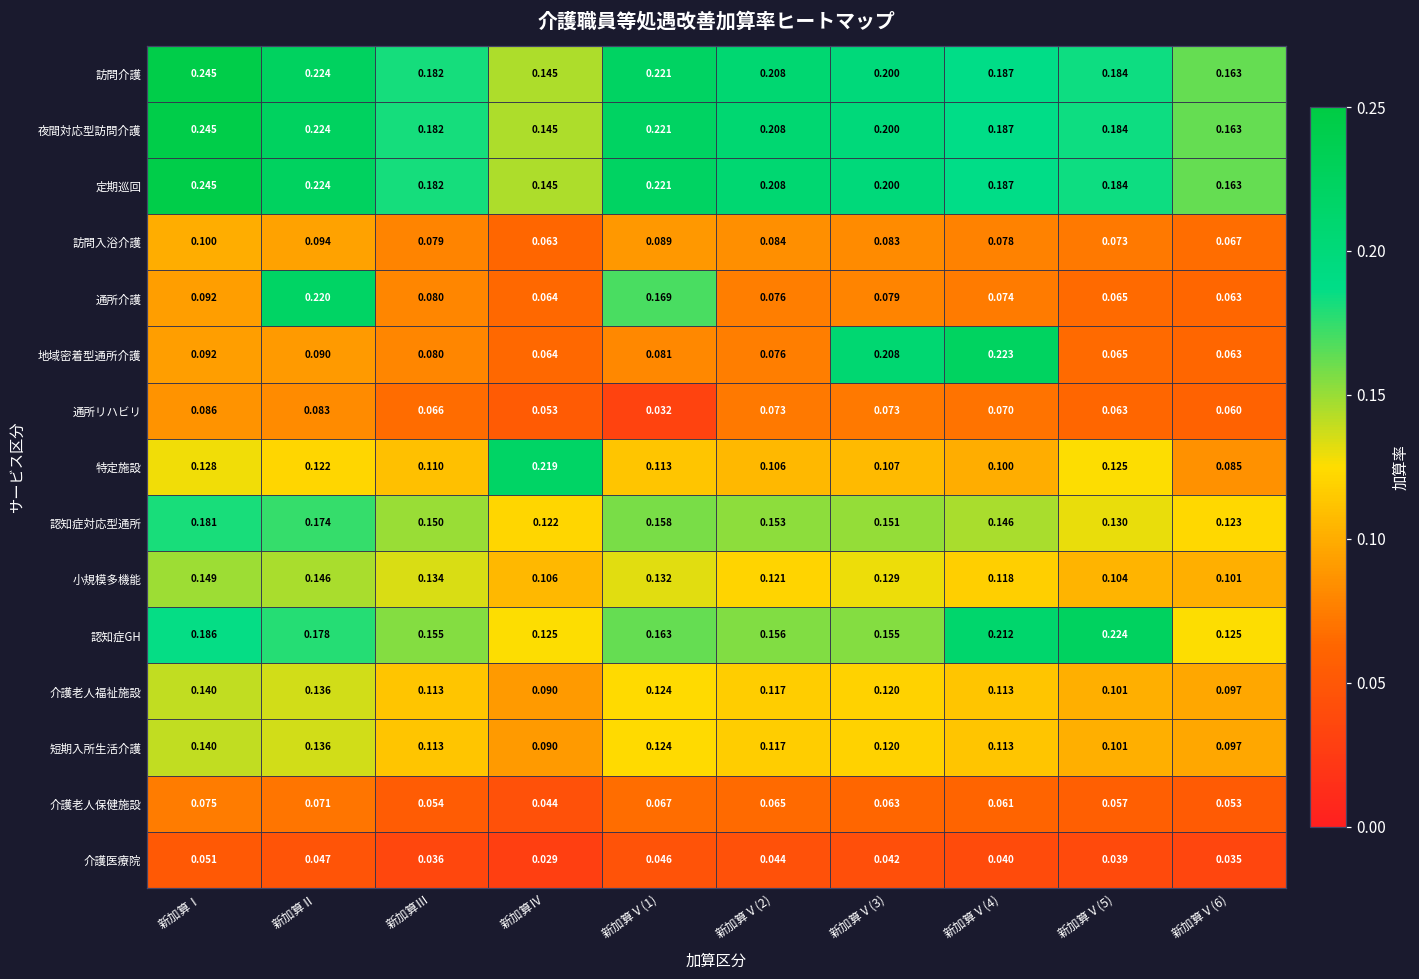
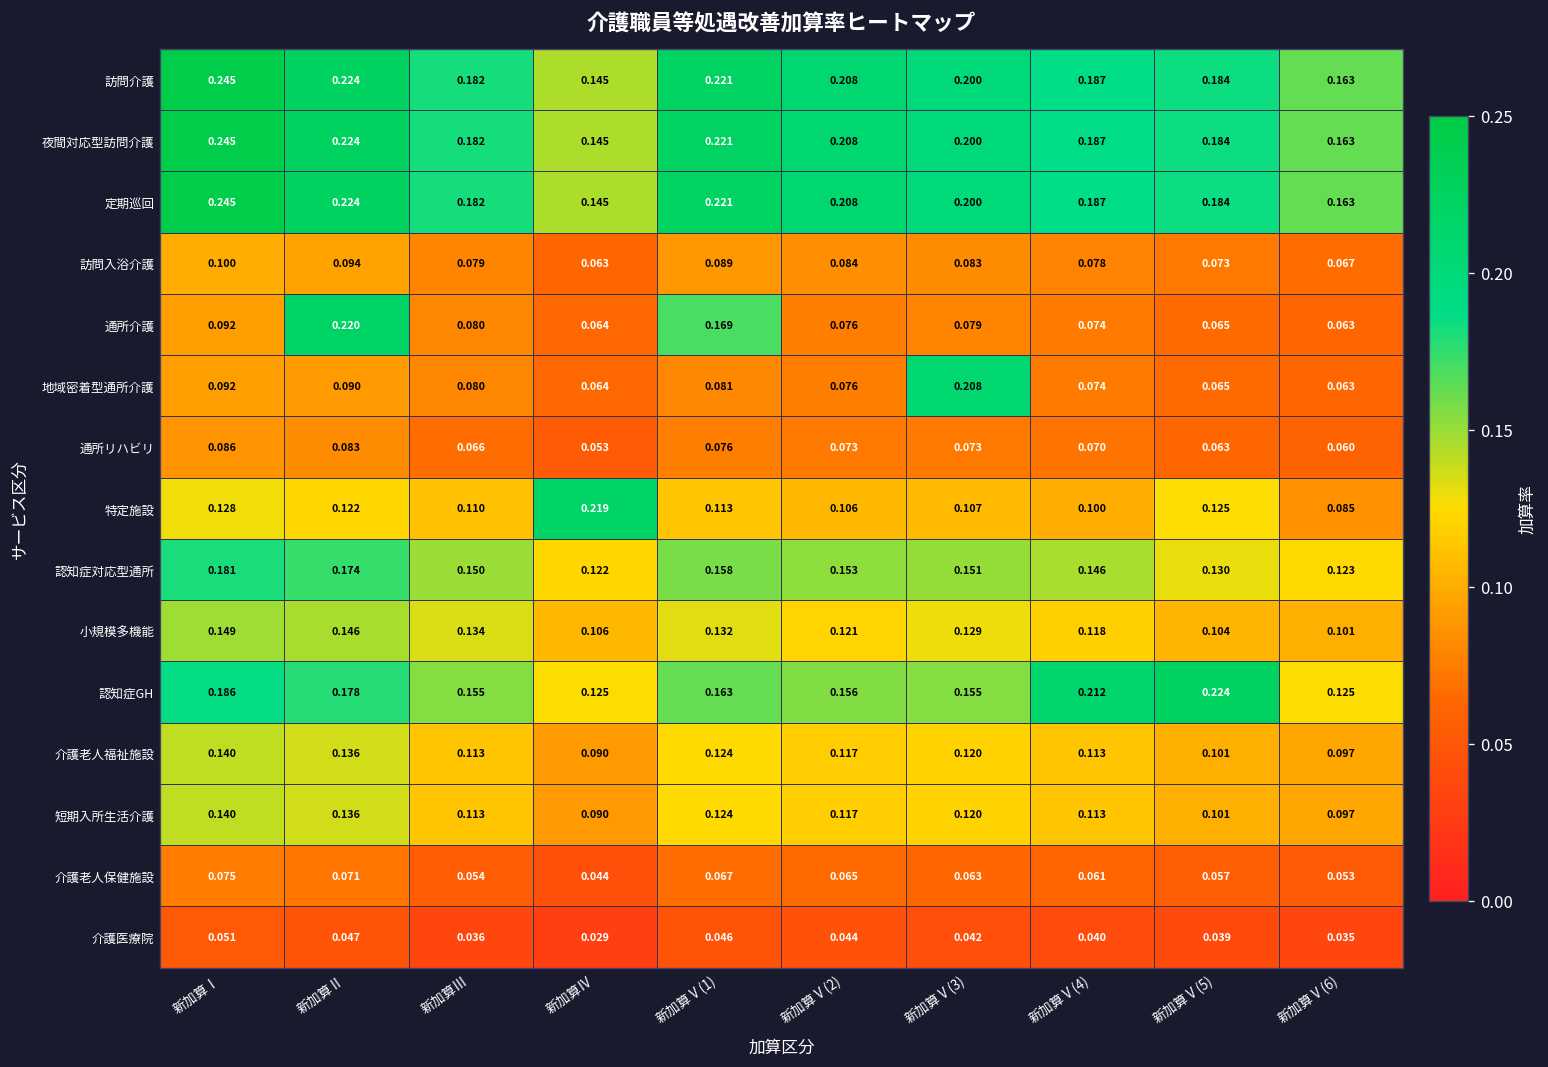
  {
    "訪問介護": {
      "新加算Ⅰ": 0.245,
      "新加算Ⅱ": 0.224,
      "新加算Ⅲ": 0.182,
      "新加算Ⅳ": 0.145,
      "新加算Ⅴ(1)": 0.221,
      "新加算Ⅴ(2)": 0.208,
      "新加算Ⅴ(3)": 0.200,
      "新加算Ⅴ(4)": 0.187,
      "新加算Ⅴ(5)": 0.184,
      "新加算Ⅴ(6)": 0.163
    },
    "夜間対応型訪問介護": {
      "新加算Ⅰ": 0.245,
      "新加算Ⅱ": 0.224,
      "新加算Ⅲ": 0.182,
      "新加算Ⅳ": 0.145,
      "新加算Ⅴ(1)": 0.221,
      "新加算Ⅴ(2)": 0.208,
      "新加算Ⅴ(3)": 0.200,
      "新加算Ⅴ(4)": 0.187,
      "新加算Ⅴ(5)": 0.184,
      "新加算Ⅴ(6)": 0.163
    },
    "定期巡回": {
      "新加算Ⅰ": 0.245,
      "新加算Ⅱ": 0.224,
      "新加算Ⅲ": 0.182,
      "新加算Ⅳ": 0.145,
      "新加算Ⅴ(1)": 0.221,
      "新加算Ⅴ(2)": 0.208,
      "新加算Ⅴ(3)": 0.200,
      "新加算Ⅴ(4)": 0.187,
      "新加算Ⅴ(5)": 0.184,
      "新加算Ⅴ(6)": 0.163
    },
    "訪問入浴介護": {
      "新加算Ⅰ": 0.100,
      "新加算Ⅱ": 0.094,
      "新加算Ⅲ": 0.079,
      "新加算Ⅳ": 0.063,
      "新加算Ⅴ(1)": 0.089,
      "新加算Ⅴ(2)": 0.084,
      "新加算Ⅴ(3)": 0.083,
      "新加算Ⅴ(4)": 0.078,
      "新加算Ⅴ(5)": 0.073,
      "新加算Ⅴ(6)": 0.067
    },
    "通所介護": {
      "新加算Ⅰ": 0.092,
      "新加算Ⅱ": 0.220,
      "新加算Ⅲ": 0.080,
      "新加算Ⅳ": 0.064,
      "新加算Ⅴ(1)": 0.169,
      "新加算Ⅴ(2)": 0.076,
      "新加算Ⅴ(3)": 0.079,
      "新加算Ⅴ(4)": 0.074,
      "新加算Ⅴ(5)": 0.065,
      "新加算Ⅴ(6)": 0.063
    },
    "地域密着型通所介護": {
      "新加算Ⅰ": 0.092,
      "新加算Ⅱ": 0.090,
      "新加算Ⅲ": 0.080,
      "新加算Ⅳ": 0.064,
      "新加算Ⅴ(1)": 0.081,
      "新加算Ⅴ(2)": 0.076,
      "新加算Ⅴ(3)": 0.208,
-     "新加算Ⅴ(4)": 0.223,
+     "新加算Ⅴ(4)": 0.074,
      "新加算Ⅴ(5)": 0.065,
      "新加算Ⅴ(6)": 0.063
    },
    "通所リハビリ": {
      "新加算Ⅰ": 0.086,
      "新加算Ⅱ": 0.083,
      "新加算Ⅲ": 0.066,
      "新加算Ⅳ": 0.053,
-     "新加算Ⅴ(1)": 0.032,
+     "新加算Ⅴ(1)": 0.076,
      "新加算Ⅴ(2)": 0.073,
      "新加算Ⅴ(3)": 0.073,
      "新加算Ⅴ(4)": 0.070,
      "新加算Ⅴ(5)": 0.063,
      "新加算Ⅴ(6)": 0.060
    },
    "特定施設": {
      "新加算Ⅰ": 0.128,
      "新加算Ⅱ": 0.122,
      "新加算Ⅲ": 0.110,
      "新加算Ⅳ": 0.219,
      "新加算Ⅴ(1)": 0.113,
      "新加算Ⅴ(2)": 0.106,
      "新加算Ⅴ(3)": 0.107,
      "新加算Ⅴ(4)": 0.100,
      "新加算Ⅴ(5)": 0.125,
      "新加算Ⅴ(6)": 0.085
    },
    "認知症対応型通所": {
      "新加算Ⅰ": 0.181,
      "新加算Ⅱ": 0.174,
      "新加算Ⅲ": 0.150,
      "新加算Ⅳ": 0.122,
      "新加算Ⅴ(1)": 0.158,
      "新加算Ⅴ(2)": 0.153,
      "新加算Ⅴ(3)": 0.151,
      "新加算Ⅴ(4)": 0.146,
      "新加算Ⅴ(5)": 0.130,
      "新加算Ⅴ(6)": 0.123
    },
    "小規模多機能": {
      "新加算Ⅰ": 0.149,
      "新加算Ⅱ": 0.146,
      "新加算Ⅲ": 0.134,
      "新加算Ⅳ": 0.106,
      "新加算Ⅴ(1)": 0.132,
      "新加算Ⅴ(2)": 0.121,
      "新加算Ⅴ(3)": 0.129,
      "新加算Ⅴ(4)": 0.118,
      "新加算Ⅴ(5)": 0.104,
      "新加算Ⅴ(6)": 0.101
    },
    "認知症GH": {
      "新加算Ⅰ": 0.186,
      "新加算Ⅱ": 0.178,
      "新加算Ⅲ": 0.155,
      "新加算Ⅳ": 0.125,
      "新加算Ⅴ(1)": 0.163,
      "新加算Ⅴ(2)": 0.156,
      "新加算Ⅴ(3)": 0.155,
      "新加算Ⅴ(4)": 0.212,
      "新加算Ⅴ(5)": 0.224,
      "新加算Ⅴ(6)": 0.125
    },
    "介護老人福祉施設": {
      "新加算Ⅰ": 0.140,
      "新加算Ⅱ": 0.136,
      "新加算Ⅲ": 0.113,
      "新加算Ⅳ": 0.090,
      "新加算Ⅴ(1)": 0.124,
      "新加算Ⅴ(2)": 0.117,
      "新加算Ⅴ(3)": 0.120,
      "新加算Ⅴ(4)": 0.113,
      "新加算Ⅴ(5)": 0.101,
      "新加算Ⅴ(6)": 0.097
    },
    "短期入所生活介護": {
      "新加算Ⅰ": 0.140,
      "新加算Ⅱ": 0.136,
      "新加算Ⅲ": 0.113,
      "新加算Ⅳ": 0.090,
      "新加算Ⅴ(1)": 0.124,
      "新加算Ⅴ(2)": 0.117,
      "新加算Ⅴ(3)": 0.120,
      "新加算Ⅴ(4)": 0.113,
      "新加算Ⅴ(5)": 0.101,
      "新加算Ⅴ(6)": 0.097
    },
    "介護老人保健施設": {
      "新加算Ⅰ": 0.075,
      "新加算Ⅱ": 0.071,
      "新加算Ⅲ": 0.054,
      "新加算Ⅳ": 0.044,
      "新加算Ⅴ(1)": 0.067,
      "新加算Ⅴ(2)": 0.065,
      "新加算Ⅴ(3)": 0.063,
      "新加算Ⅴ(4)": 0.061,
      "新加算Ⅴ(5)": 0.057,
      "新加算Ⅴ(6)": 0.053
    },
    "介護医療院": {
      "新加算Ⅰ": 0.051,
      "新加算Ⅱ": 0.047,
      "新加算Ⅲ": 0.036,
      "新加算Ⅳ": 0.029,
      "新加算Ⅴ(1)": 0.046,
      "新加算Ⅴ(2)": 0.044,
      "新加算Ⅴ(3)": 0.042,
      "新加算Ⅴ(4)": 0.040,
      "新加算Ⅴ(5)": 0.039,
      "新加算Ⅴ(6)": 0.035
    }
  }
